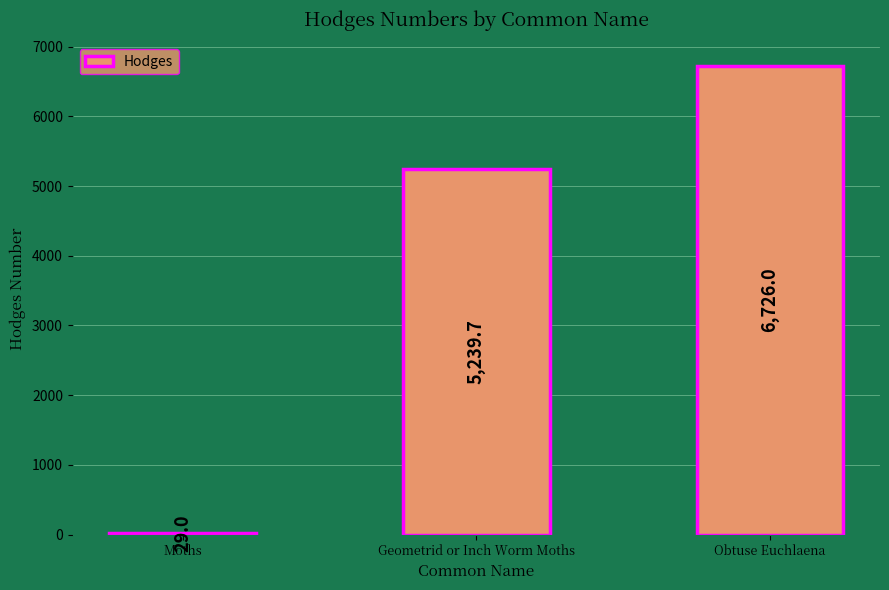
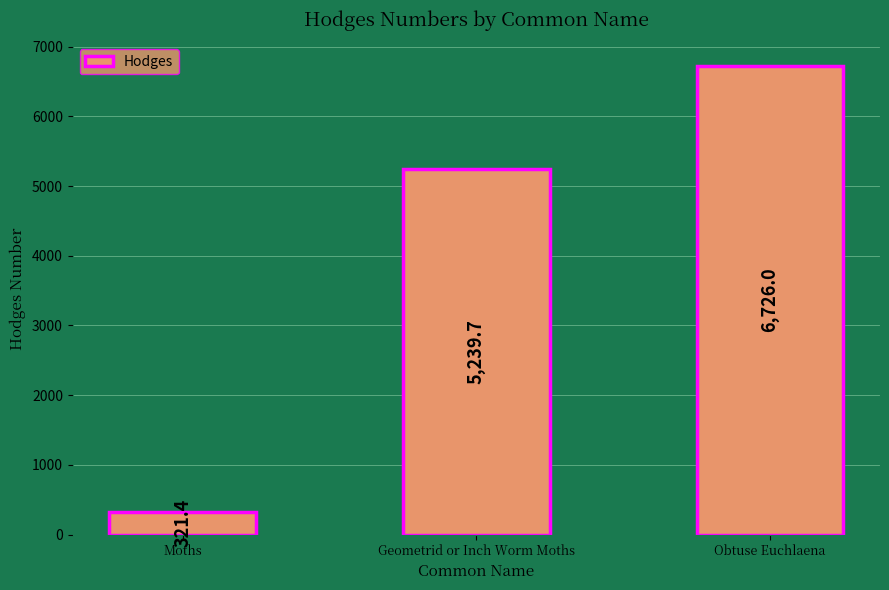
  {
-   "Moths": "29.0",
+   "Moths": "321.4",
    "Geometrid or Inch Worm Moths": "5,239.7",
    "Obtuse Euchlaena": "6,726.0"
  }
